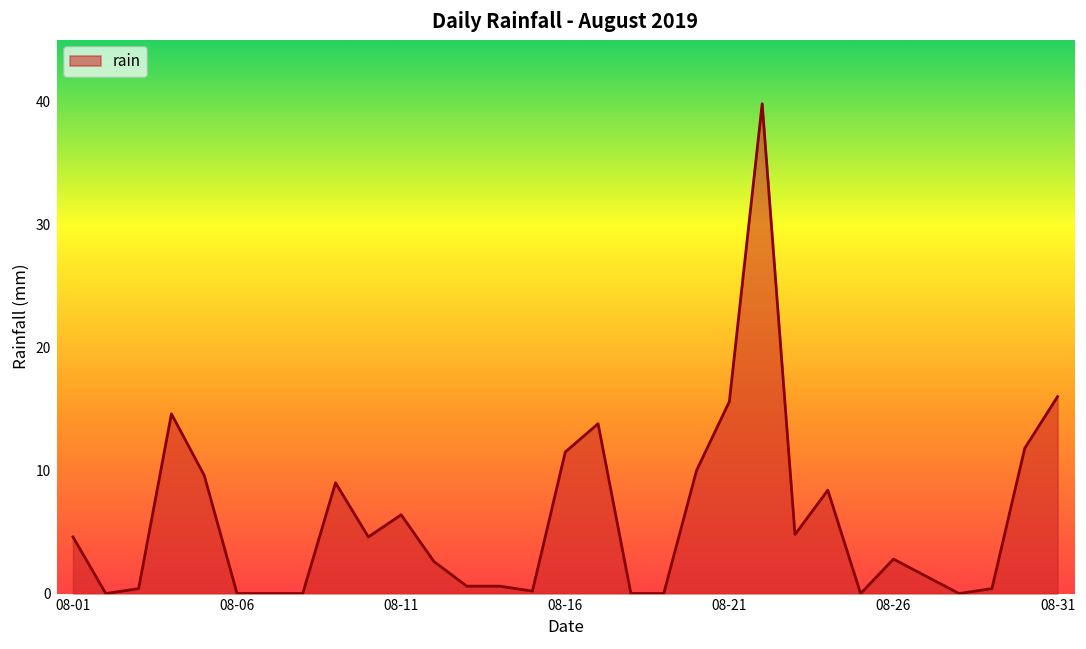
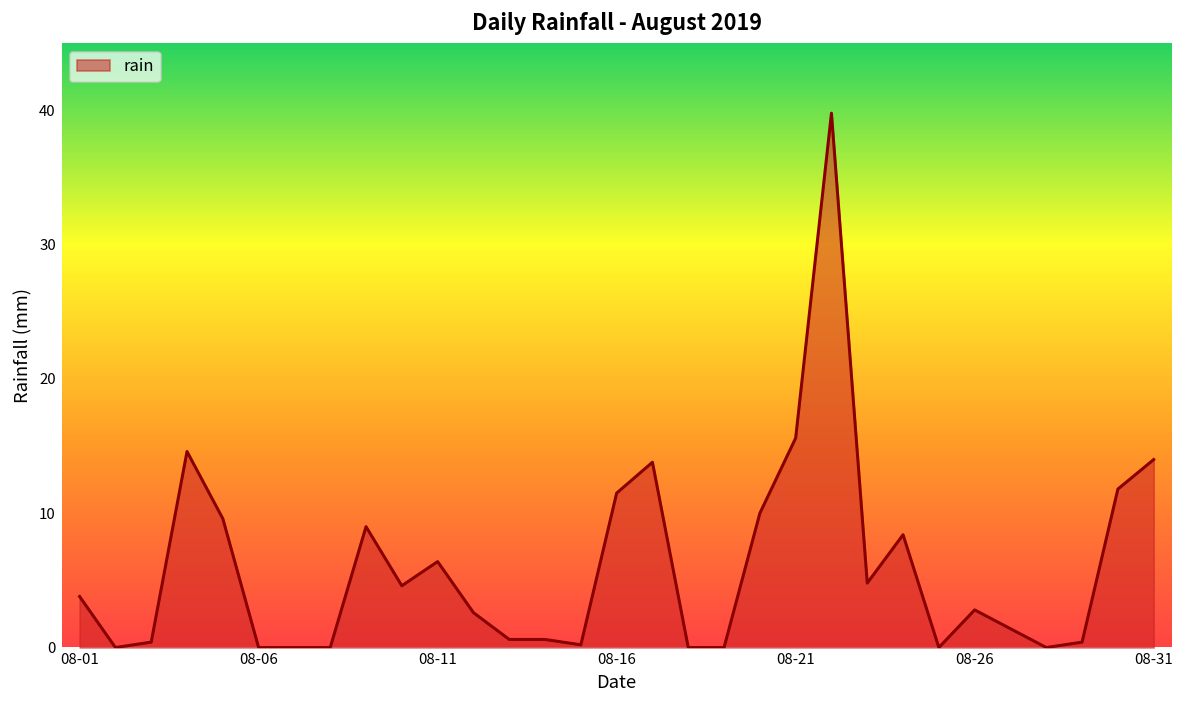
  {
-   "08-01": 4.6,
+   "08-01": 3.8,
    "08-06": 0.0,
    "08-11": 6.4,
    "08-16": 11.5,
    "08-21": 15.6,
    "08-26": 2.8,
-   "08-31": 16
+   "08-31": 14
  }
